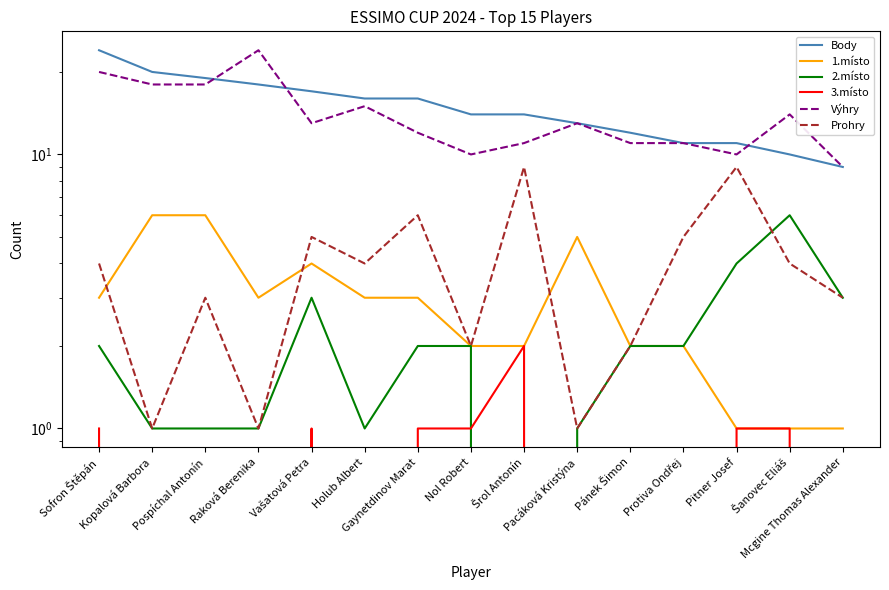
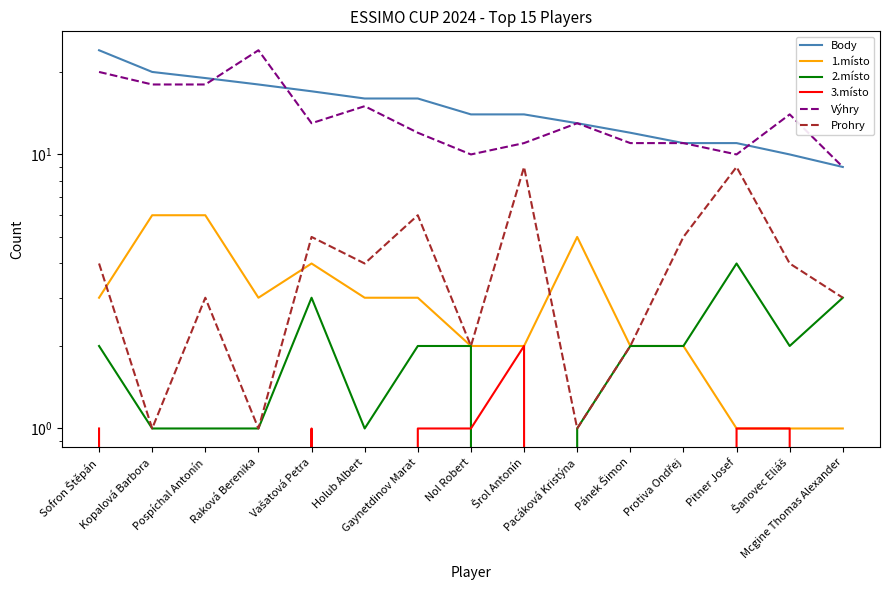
  {
    "Body": {
      "Sofron Štěpán": 24,
      "Kopalová Barbora": 20,
      "Pospíchal Antonín": 19,
      "Raková Berenika": 18,
      "Vašatová Petra": 17,
      "Holub Albert": 16,
      "Gaynetdinov Marat": 16,
      "Nol Robert": 14,
      "Šrol Antonín": 14,
      "Pánek Šimon": 12,
      "Pitner Josef": 11,
      "Šanovec Eliáš": 10
    },
    "1.místo": {
      "Sofron Štěpán": 3,
      "Kopalová Barbora": 6,
      "Pospíchal Antonín": 6,
      "Raková Berenika": 3,
      "Vašatová Petra": 4,
      "Holub Albert": 3,
      "Gaynetdinov Marat": 3,
      "Pacáková Kristýna": 5,
      "Mcgine Thomas Alexander": 1
    },
    "2.místo": {
      "Sofron Štěpán": 2,
      "Pospíchal Antonín": 1,
      "Vašatová Petra": 3,
      "Holub Albert": 1,
      "Gaynetdinov Marat": 2,
      "Pitner Josef": 4,
-     "Šanovec Eliáš": 6
+     "Šanovec Eliáš": 2
    },
    "3.místo": {
      "Sofron Štěpán": 1,
      "Vašatová Petra": 1,
      "Gaynetdinov Marat": 1,
      "Nol Robert": 1
    },
    "Výhry": {
      "Sofron Štěpán": 20,
      "Kopalová Barbora": 18,
      "Pospíchal Antonín": 18,
      "Raková Berenika": 24,
      "Vašatová Petra": 13,
      "Holub Albert": 15,
      "Gaynetdinov Marat": 12,
      "Nol Robert": 10,
      "Šrol Antonín": 11,
      "Pánek Šimon": 11,
      "Pitner Josef": 10,
      "Šanovec Eliáš": 14
    },
    "Prohry": {
      "Sofron Štěpán": 4,
      "Pospíchal Antonín": 3,
      "Vašatová Petra": 5,
      "Holub Albert": 4,
      "Gaynetdinov Marat": 6,
      "Šrol Antonín": 9,
      "Protiva Ondřej": 5,
      "Pitner Josef": 9,
      "Šanovec Eliáš": 4
    }
  }
